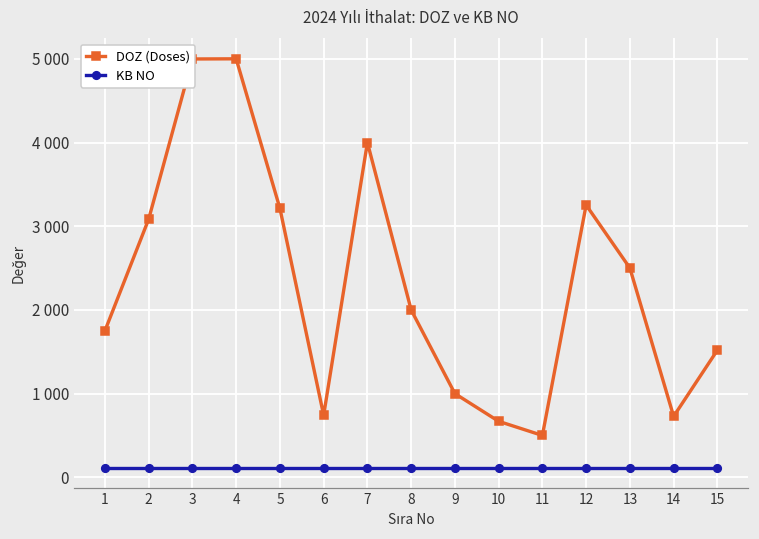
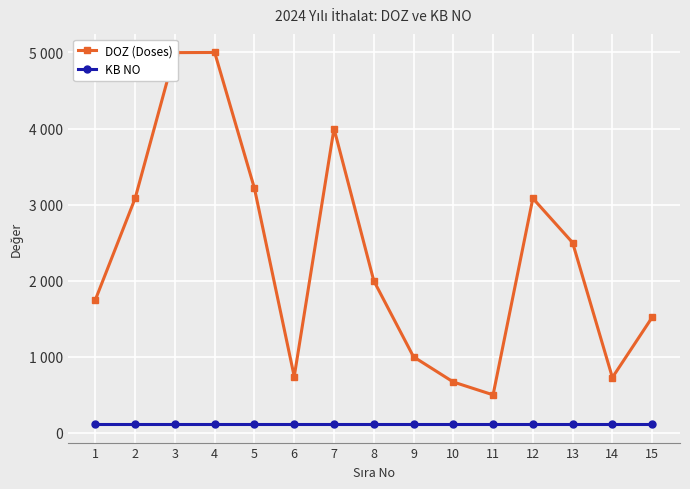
  {
    "DOZ (Doses)": {
      "1": 1800,
      "2": 3100,
      "4": 5000,
      "5": 3200,
      "6": 700,
      "7": 4000,
      "8": 2000,
      "9": 1000,
      "10": 700,
      "11": 500,
-     "12": 3300,
+     "12": 3100,
      "13": 2500,
      "14": 700,
      "15": 1500
    },
    "KB NO": {
      "1": 100,
      "2": 100,
      "3": 100,
      "4": 100,
      "5": 100,
      "6": 100,
      "7": 100,
      "8": 100,
      "9": 100,
      "10": 100,
      "11": 100,
      "12": 100,
      "13": 100,
      "14": 100,
      "15": 100
    }
  }
